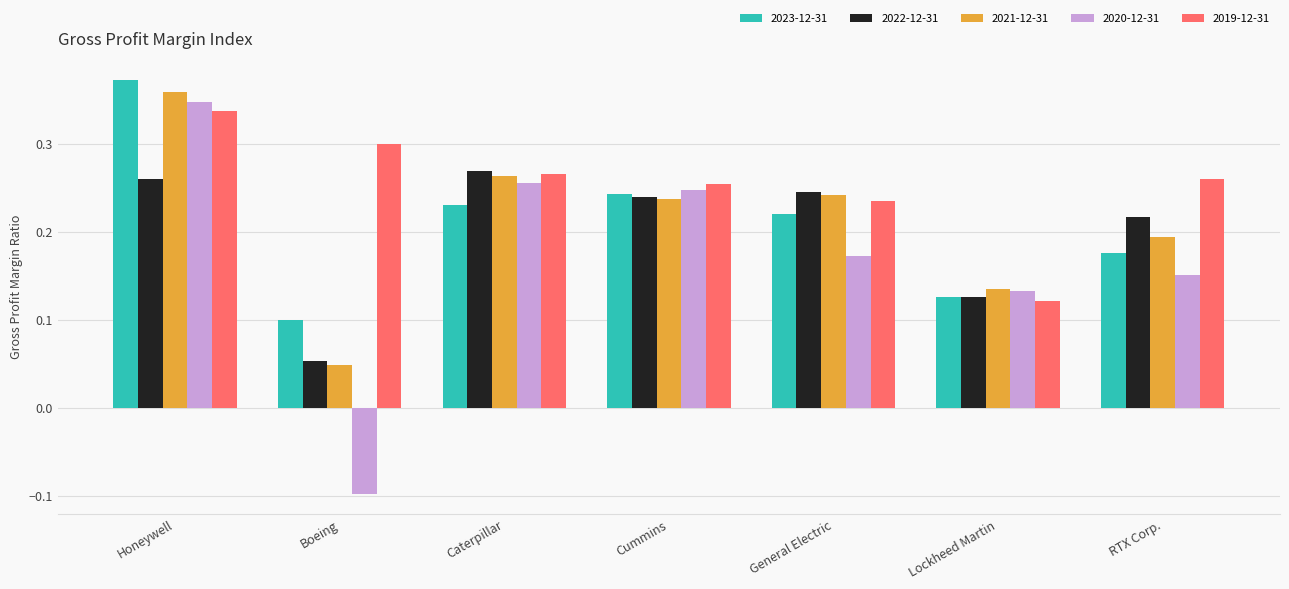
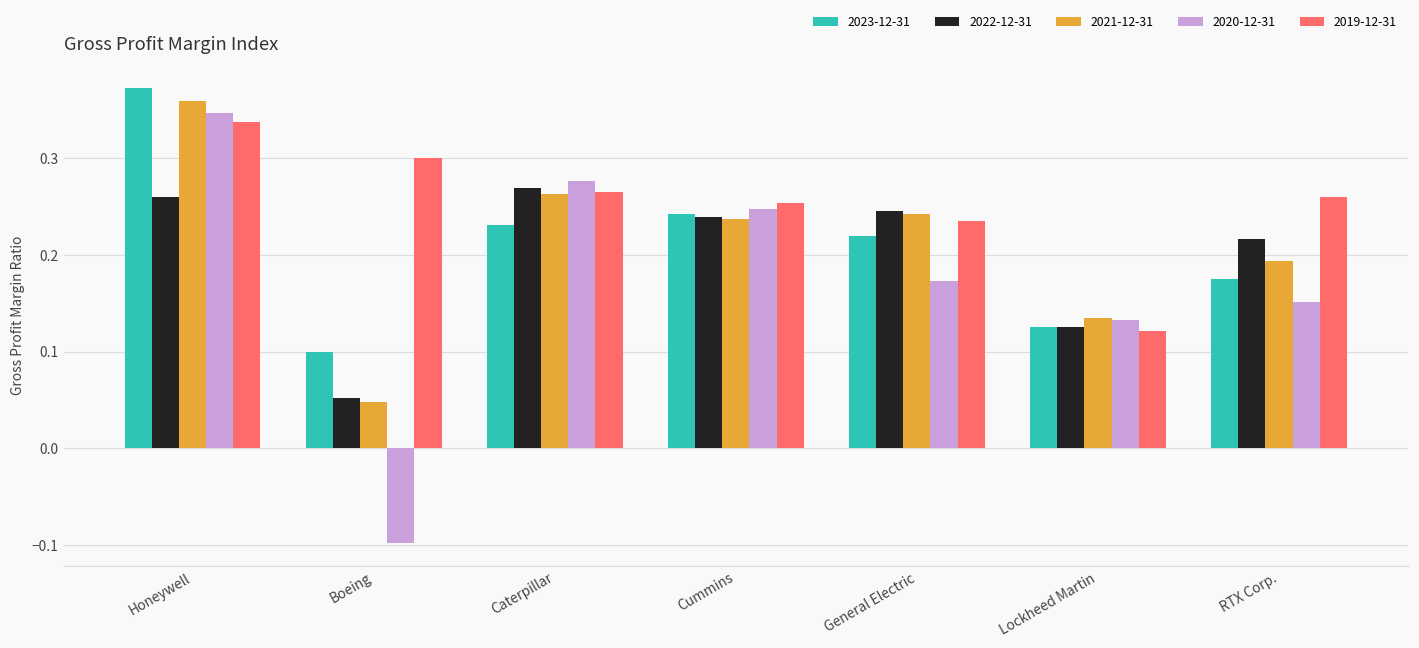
  {
    "2023-12-31": {
      "Honeywell": 0.37,
      "Boeing": 0.10,
      "Caterpillar": 0.23,
      "Cummins": 0.24,
      "General Electric": 0.22,
      "Lockheed Martin": 0.13,
      "RTX Corp.": 0.18
    },
    "2022-12-31": {
      "Honeywell": 0.26,
      "Boeing": 0.05,
      "Caterpillar": 0.27,
      "Cummins": 0.24,
      "General Electric": 0.25,
      "Lockheed Martin": 0.13,
      "RTX Corp.": 0.22
    },
    "2021-12-31": {
      "Honeywell": 0.36,
      "Boeing": 0.05,
      "Caterpillar": 0.26,
      "Cummins": 0.24,
      "General Electric": 0.24,
      "Lockheed Martin": 0.14,
      "RTX Corp.": 0.19
    },
    "2020-12-31": {
      "Honeywell": 0.35,
      "Boeing": -0.10,
-     "Caterpillar": 0.25,
+     "Caterpillar": 0.28,
      "Cummins": 0.25,
      "General Electric": 0.17,
      "Lockheed Martin": 0.13,
      "RTX Corp.": 0.15
    },
    "2019-12-31": {
      "Honeywell": 0.34,
      "Boeing": 0.30,
      "Caterpillar": 0.27,
      "Cummins": 0.25,
      "General Electric": 0.24,
      "Lockheed Martin": 0.12,
      "RTX Corp.": 0.26
    }
  }
